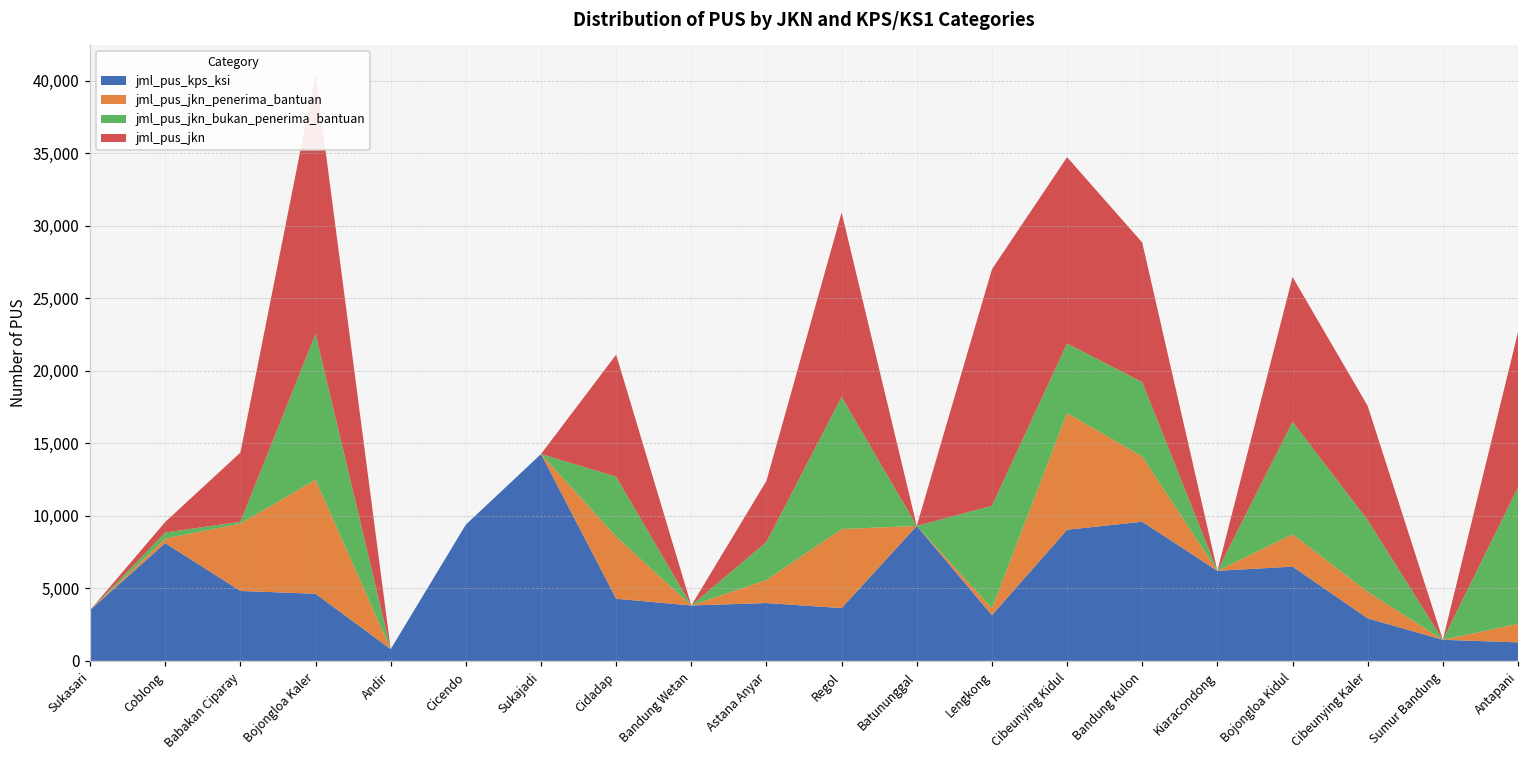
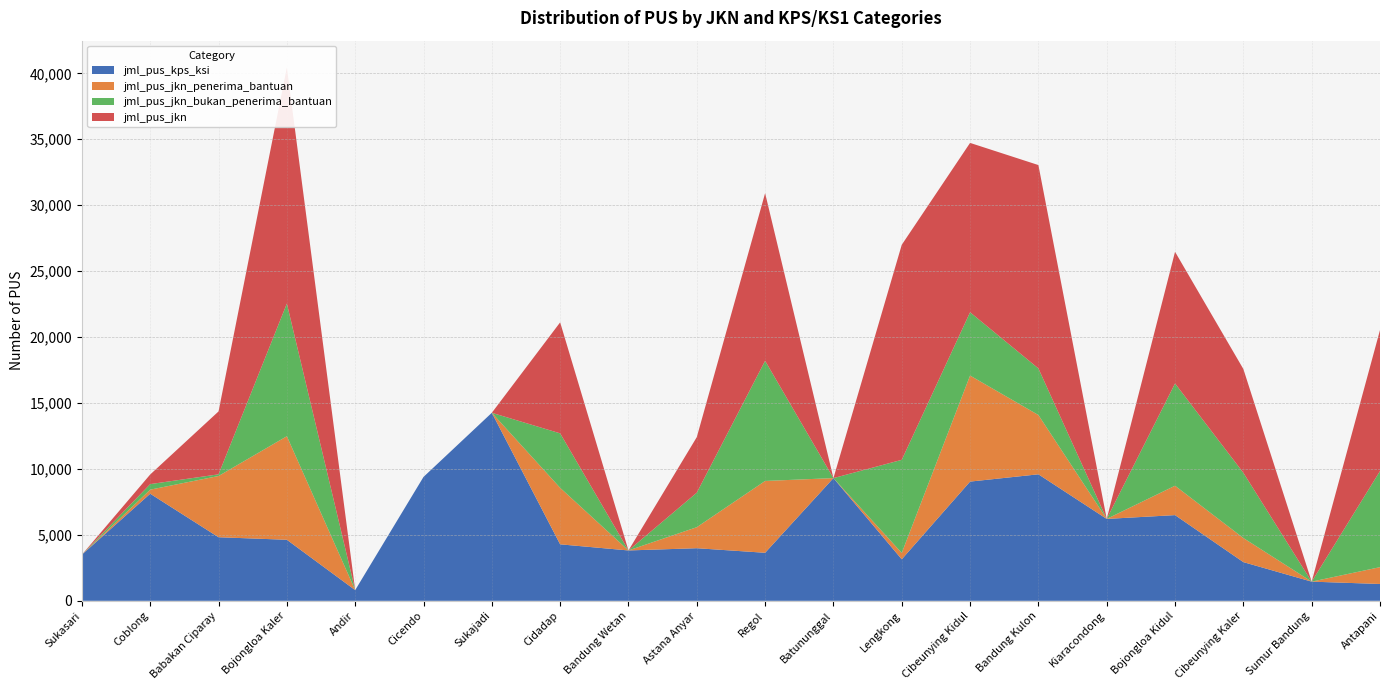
  {
    "jml_pus_kps_ksi": {
      "Coblong": "8,100",
      "Babakan Ciparay": "4,800",
      "Bojongloa Kaler": "4,600",
      "Cidadap": "4,300",
      "Astana Anyar": "4,000",
      "Regol": "3,600",
      "Lengkong": "3,100",
      "Cibeunying Kidul": "9,000",
      "Bandung Kulon": "9,600",
      "Bojongloa Kidul": "6,500",
      "Cibeunying Kaler": "2,900",
      "Antapani": "1,300"
    },
    "jml_pus_jkn_penerima_bantuan": {
      "Coblong": "300",
      "Bojongloa Kaler": "7,900",
      "Cidadap": "4,300",
      "Astana Anyar": "1,600",
      "Regol": "5,400",
      "Lengkong": "500",
      "Cibeunying Kidul": "8,000",
      "Bandung Kulon": "4,500",
      "Bojongloa Kidul": "2,200",
      "Cibeunying Kaler": "1,800",
      "Antapani": "1,300"
    },
    "jml_pus_jkn_bukan_penerima_bantuan": {
      "Coblong": "400",
      "Bojongloa Kaler": "10,100",
      "Cidadap": "4,100",
      "Astana Anyar": "2,600",
      "Regol": "9,100",
      "Lengkong": "7,100",
      "Cibeunying Kidul": "4,800",
-     "Bandung Kulon": "5,100",
+     "Bandung Kulon": "3,500",
      "Bojongloa Kidul": "7,800",
      "Cibeunying Kaler": "4,900",
-     "Antapani": "9,400"
+     "Antapani": "7,300"
    },
    "jml_pus_jkn": {
      "Coblong": "700",
      "Babakan Ciparay": "4,800",
      "Cidadap": "8,400",
      "Astana Anyar": "4,200",
      "Regol": "12,700",
      "Lengkong": "16,300",
      "Cibeunying Kidul": "12,800",
-     "Bandung Kulon": "9,600",
+     "Bandung Kulon": "15,400",
      "Bojongloa Kidul": "10,000",
      "Cibeunying Kaler": "7,900",
      "Antapani": "10,700"
    }
  }
